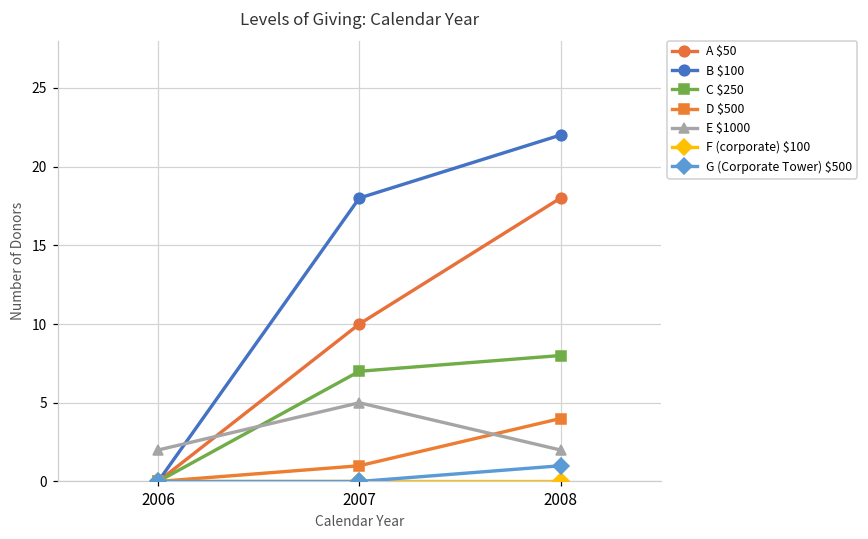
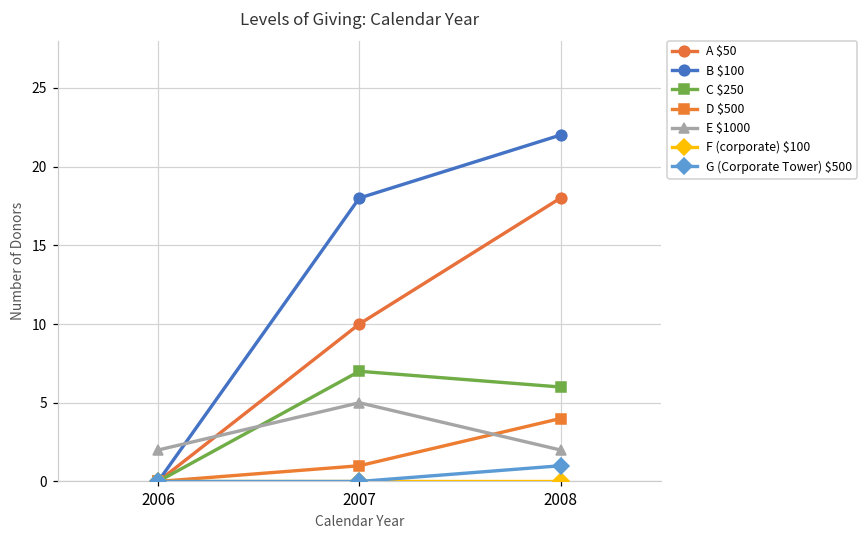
  {
    "C $250": {
      "2007": 7,
-     "2008": 8
+     "2008": 6
    },
    "E $1000": {
      "2006": 2,
      "2007": 5,
      "2008": 2
    },
    "F (corporate) $100": {
      "2008": 0
    }
  }
